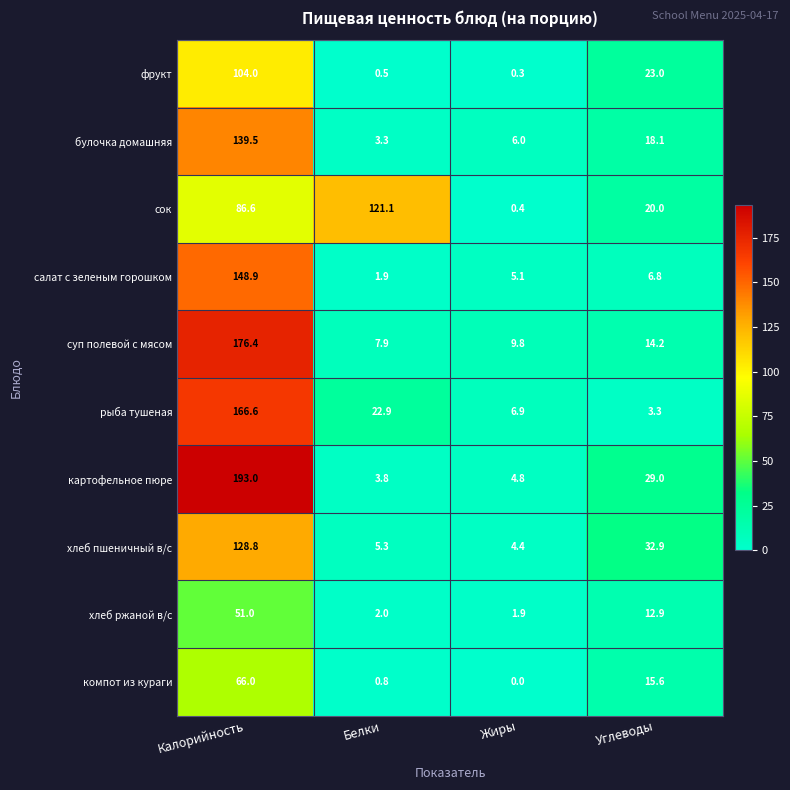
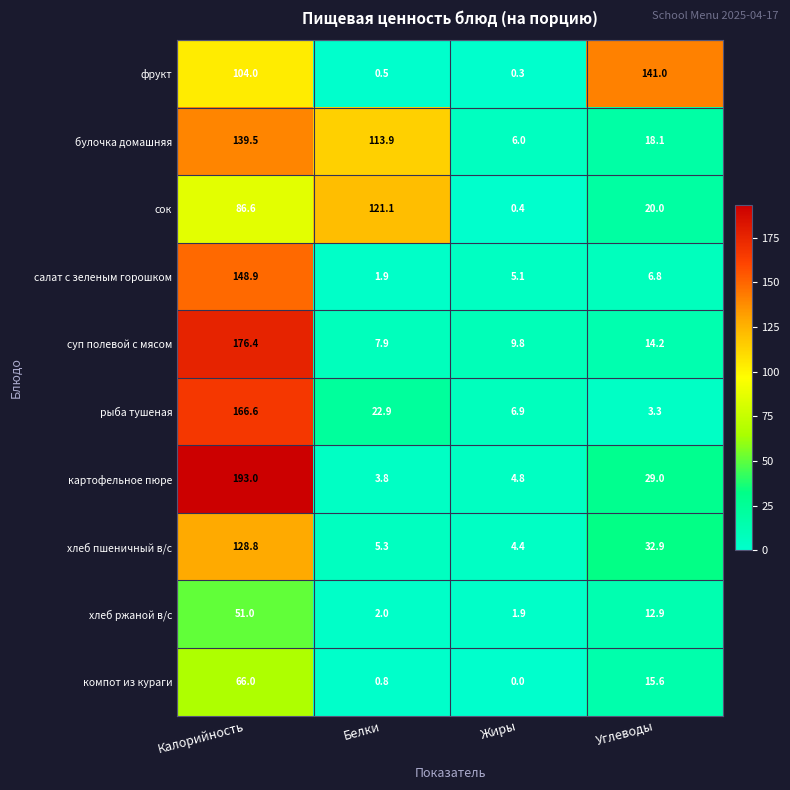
  {
    "фрукт": {
      "Калорийность": 104.0,
      "Белки": 0.5,
      "Жиры": 0.3,
-     "Углеводы": 23.0
+     "Углеводы": 141.0
    },
    "булочка домашняя": {
      "Калорийность": 139.5,
-     "Белки": 3.3,
+     "Белки": 113.9,
      "Жиры": 6.0,
      "Углеводы": 18.1
    },
    "сок": {
      "Калорийность": 86.6,
      "Белки": 121.1,
      "Жиры": 0.4,
      "Углеводы": 20.0
    },
    "салат с зеленым горошком": {
      "Калорийность": 148.9,
      "Белки": 1.9,
      "Жиры": 5.1,
      "Углеводы": 6.8
    },
    "суп полевой с мясом": {
      "Калорийность": 176.4,
      "Белки": 7.9,
      "Жиры": 9.8,
      "Углеводы": 14.2
    },
    "рыба тушеная": {
      "Калорийность": 166.6,
      "Белки": 22.9,
      "Жиры": 6.9,
      "Углеводы": 3.3
    },
    "картофельное пюре": {
      "Калорийность": 193.0,
      "Белки": 3.8,
      "Жиры": 4.8,
      "Углеводы": 29.0
    },
    "хлеб пшеничный в/с": {
      "Калорийность": 128.8,
      "Белки": 5.3,
      "Жиры": 4.4,
      "Углеводы": 32.9
    },
    "хлеб ржаной в/с": {
      "Калорийность": 51.0,
      "Белки": 2.0,
      "Жиры": 1.9,
      "Углеводы": 12.9
    },
    "компот из кураги": {
      "Калорийность": 66.0,
      "Белки": 0.8,
      "Жиры": 0.0,
      "Углеводы": 15.6
    }
  }
